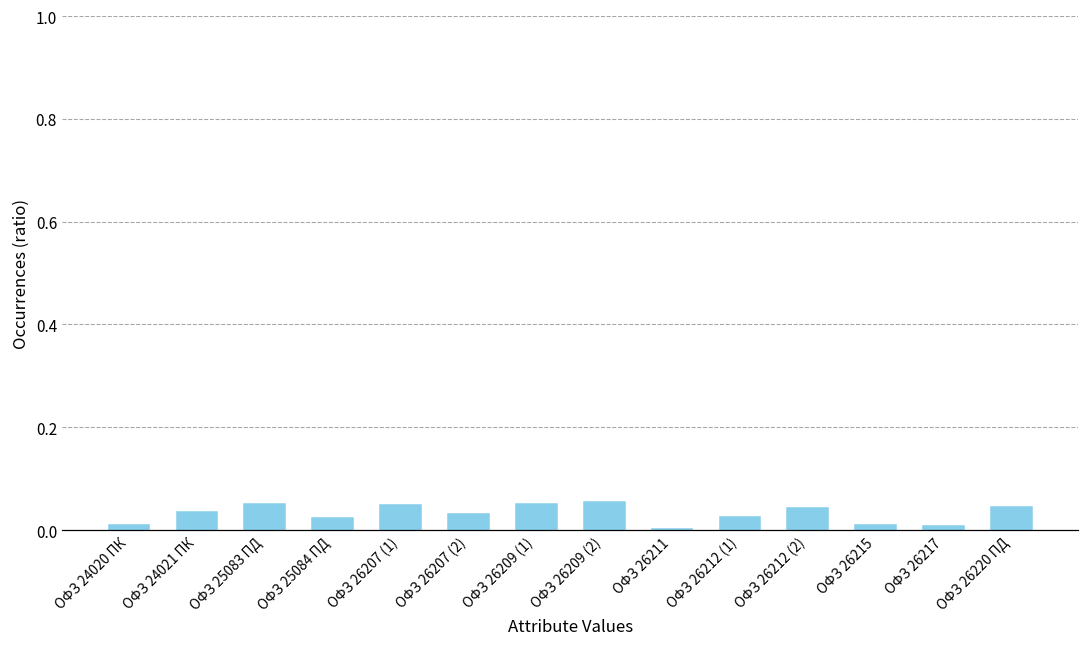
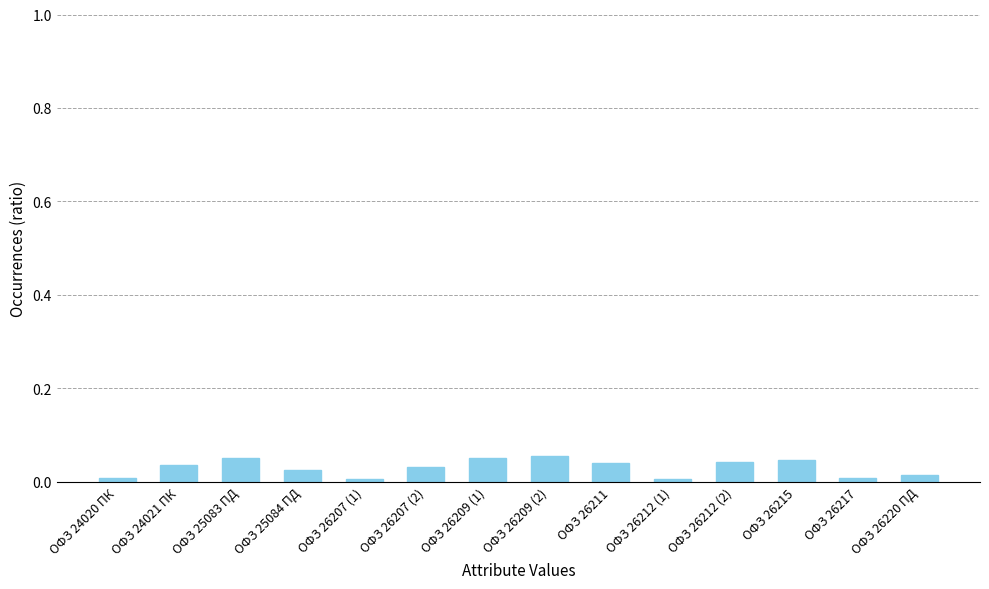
  {
    "ОФЗ 24020 ПК": 0.01,
    "ОФЗ 24021 ПК": 0.04,
    "ОФЗ 25083 ПД": 0.05,
    "ОФЗ 25084 ПД": 0.02,
-   "ОФЗ 26207 (1)": 0.05,
+   "ОФЗ 26207 (1)": 0.01,
    "ОФЗ 26207 (2)": 0.03,
    "ОФЗ 26209 (1)": 0.05,
    "ОФЗ 26209 (2)": 0.05,
-   "ОФЗ 26211": 0.00,
-   "ОФЗ 26212 (1)": 0.03,
+   "ОФЗ 26211": 0.04,
+   "ОФЗ 26212 (1)": 0.01,
    "ОФЗ 26212 (2)": 0.04,
-   "ОФЗ 26215": 0.01,
+   "ОФЗ 26215": 0.05,
    "ОФЗ 26217": 0.01,
-   "ОФЗ 26220 ПД": 0.05
+   "ОФЗ 26220 ПД": 0.02
  }
